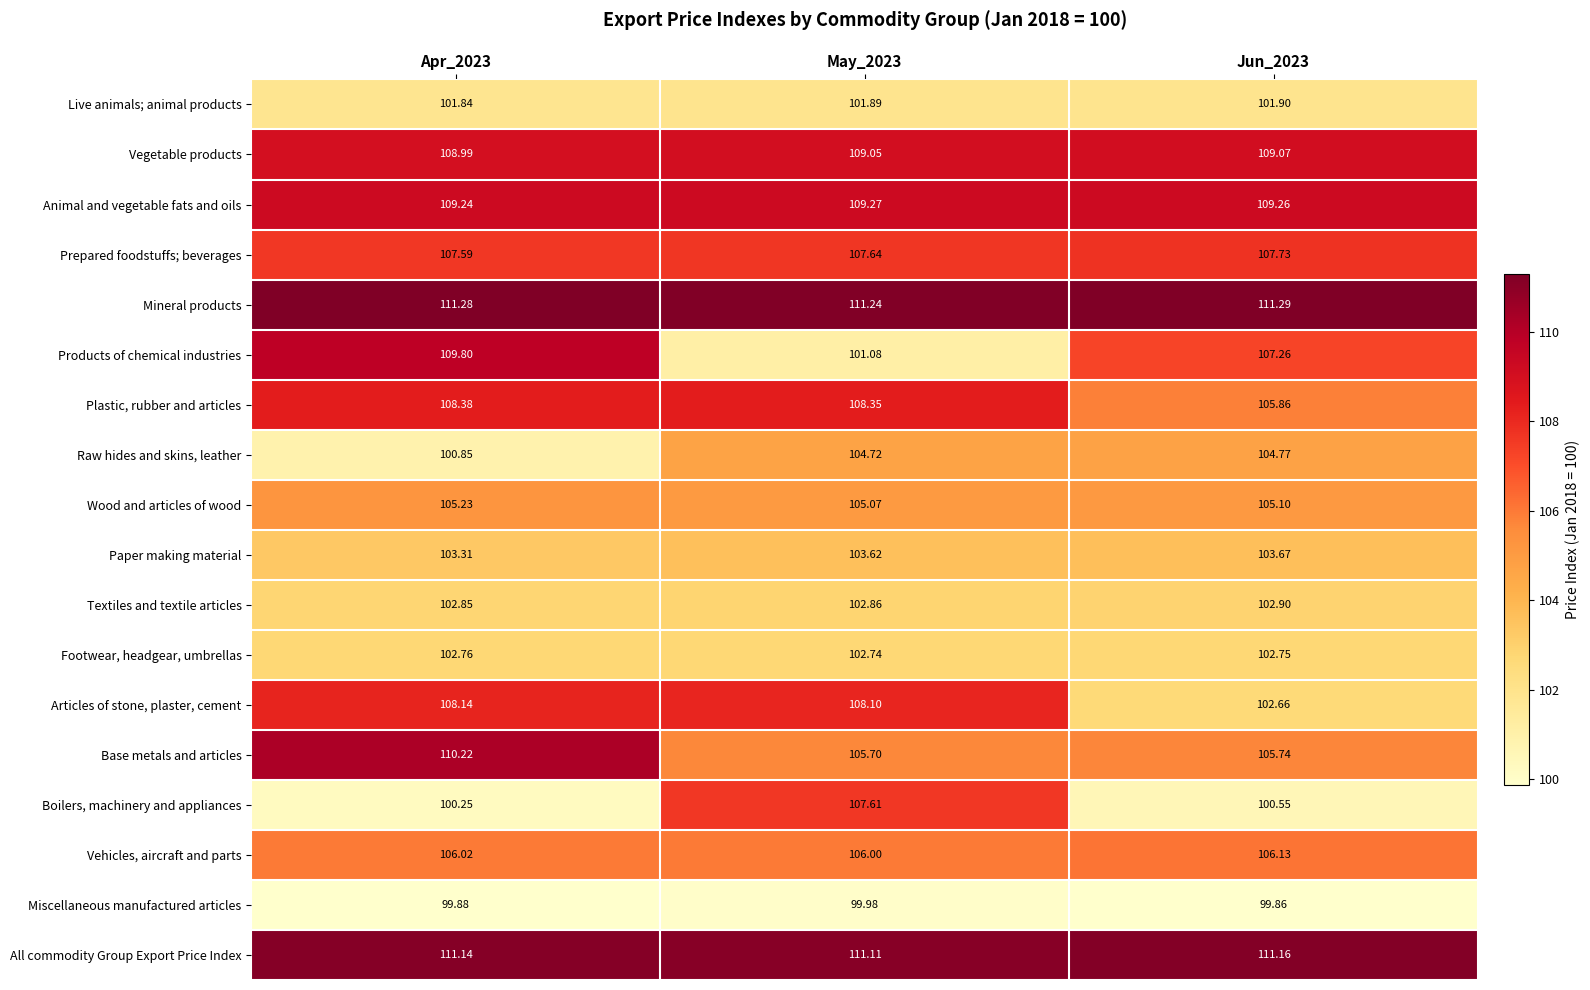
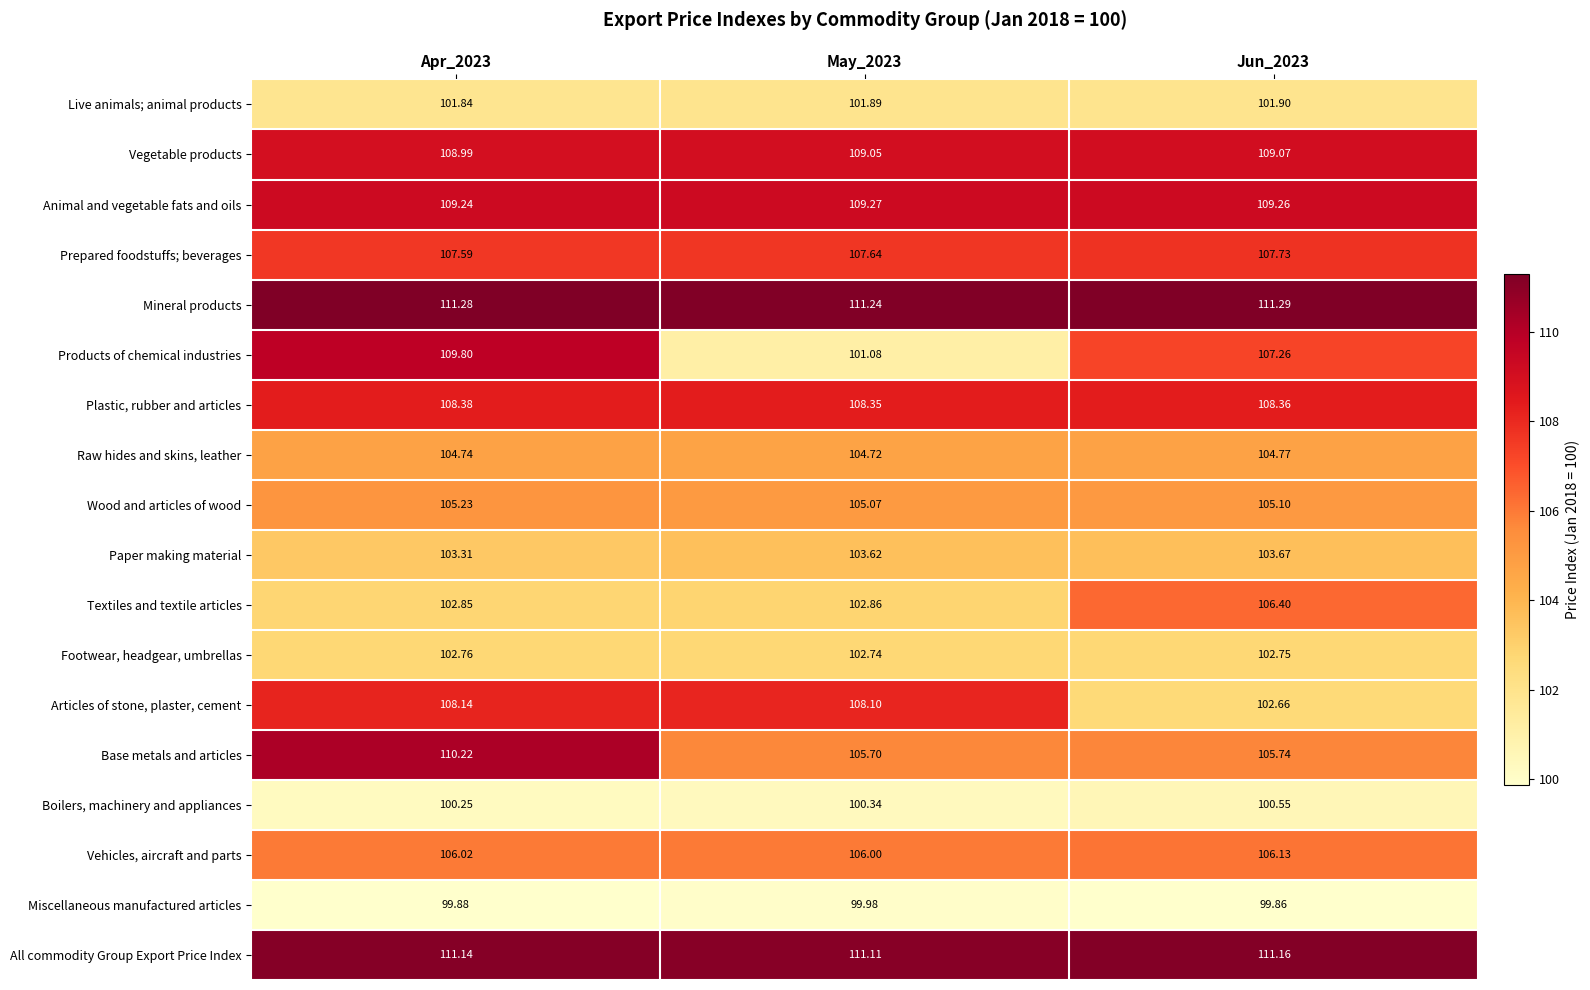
  {
    "Live animals; animal products": {
      "Apr_2023": 101.84,
      "May_2023": 101.89,
      "Jun_2023": 101.90
    },
    "Vegetable products": {
      "Apr_2023": 108.99,
      "May_2023": 109.05,
      "Jun_2023": 109.07
    },
    "Animal and vegetable fats and oils": {
      "Apr_2023": 109.24,
      "May_2023": 109.27,
      "Jun_2023": 109.26
    },
    "Prepared foodstuffs; beverages": {
      "Apr_2023": 107.59,
      "May_2023": 107.64,
      "Jun_2023": 107.73
    },
    "Mineral products": {
      "Apr_2023": 111.28,
      "May_2023": 111.24,
      "Jun_2023": 111.29
    },
    "Products of chemical industries": {
      "Apr_2023": 109.80,
      "May_2023": 101.08,
      "Jun_2023": 107.26
    },
    "Plastic, rubber and articles": {
      "Apr_2023": 108.38,
      "May_2023": 108.35,
-     "Jun_2023": 105.86
+     "Jun_2023": 108.36
    },
    "Raw hides and skins, leather": {
-     "Apr_2023": 100.85,
+     "Apr_2023": 104.74,
      "May_2023": 104.72,
      "Jun_2023": 104.77
    },
    "Wood and articles of wood": {
      "Apr_2023": 105.23,
      "May_2023": 105.07,
      "Jun_2023": 105.10
    },
    "Paper making material": {
      "Apr_2023": 103.31,
      "May_2023": 103.62,
      "Jun_2023": 103.67
    },
    "Textiles and textile articles": {
      "Apr_2023": 102.85,
      "May_2023": 102.86,
-     "Jun_2023": 102.90
+     "Jun_2023": 106.40
    },
    "Footwear, headgear, umbrellas": {
      "Apr_2023": 102.76,
      "May_2023": 102.74,
      "Jun_2023": 102.75
    },
    "Articles of stone, plaster, cement": {
      "Apr_2023": 108.14,
      "May_2023": 108.10,
      "Jun_2023": 102.66
    },
    "Base metals and articles": {
      "Apr_2023": 110.22,
      "May_2023": 105.70,
      "Jun_2023": 105.74
    },
    "Boilers, machinery and appliances": {
      "Apr_2023": 100.25,
-     "May_2023": 107.61,
+     "May_2023": 100.34,
      "Jun_2023": 100.55
    },
    "Vehicles, aircraft and parts": {
      "Apr_2023": 106.02,
      "May_2023": 106.00,
      "Jun_2023": 106.13
    },
    "Miscellaneous manufactured articles": {
      "Apr_2023": 99.88,
      "May_2023": 99.98,
      "Jun_2023": 99.86
    },
    "All commodity Group Export Price Index": {
      "Apr_2023": 111.14,
      "May_2023": 111.11,
      "Jun_2023": 111.16
    }
  }
